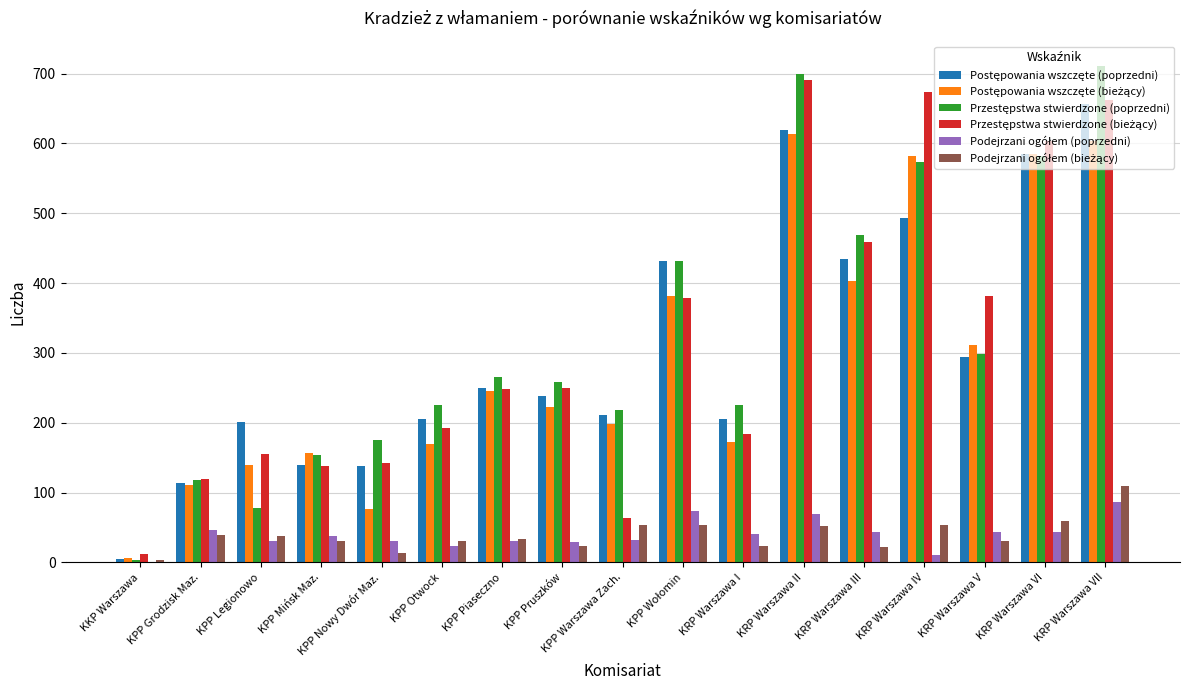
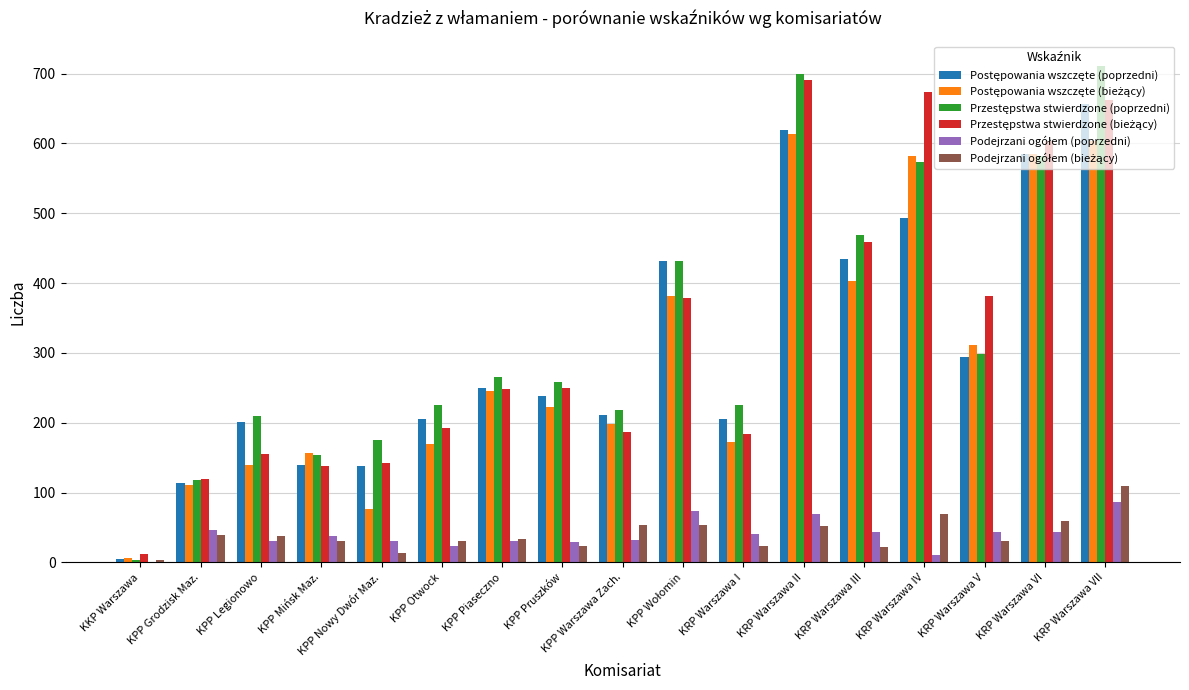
  {
    "Postępowania wszczęte (poprzedni)": {
      "KKP Warszawa": 10,
      "KPP Grodzisk Maz.": 110,
      "KPP Legionowo": 200,
      "KPP Mińsk Maz.": 140,
      "KPP Nowy Dwór Maz.": 140,
      "KPP Otwock": 210,
      "KPP Piaseczno": 250,
      "KPP Pruszków": 240,
      "KPP Warszawa Zach.": 210,
      "KPP Wołomin": 430,
      "KRP Warszawa I": 210,
      "KRP Warszawa II": 620,
      "KRP Warszawa III": 430,
      "KRP Warszawa IV": 490,
      "KRP Warszawa V": 290
    },
    "Postępowania wszczęte (bieżący)": {
      "KKP Warszawa": 10,
      "KPP Grodzisk Maz.": 110,
      "KPP Legionowo": 140,
      "KPP Mińsk Maz.": 160,
      "KPP Nowy Dwór Maz.": 80,
      "KPP Otwock": 170,
      "KPP Piaseczno": 250,
      "KPP Pruszków": 220,
      "KPP Warszawa Zach.": 200,
      "KPP Wołomin": 380,
      "KRP Warszawa I": 170,
      "KRP Warszawa II": 610,
      "KRP Warszawa III": 400,
      "KRP Warszawa IV": 580,
      "KRP Warszawa V": 310
    },
    "Przestępstwa stwierdzone (poprzedni)": {
      "KPP Grodzisk Maz.": 120,
-     "KPP Legionowo": 80,
+     "KPP Legionowo": 210,
      "KPP Mińsk Maz.": 150,
      "KPP Nowy Dwór Maz.": 180,
      "KPP Otwock": 230,
      "KPP Piaseczno": 270,
      "KPP Pruszków": 260,
      "KPP Warszawa Zach.": 220,
      "KPP Wołomin": 430,
      "KRP Warszawa I": 230,
      "KRP Warszawa II": 700,
      "KRP Warszawa III": 470,
      "KRP Warszawa IV": 570,
      "KRP Warszawa V": 300
    },
    "Przestępstwa stwierdzone (bieżący)": {
      "KKP Warszawa": 10,
      "KPP Grodzisk Maz.": 120,
      "KPP Legionowo": 160,
      "KPP Mińsk Maz.": 140,
      "KPP Nowy Dwór Maz.": 140,
      "KPP Otwock": 190,
      "KPP Piaseczno": 250,
      "KPP Pruszków": 250,
-     "KPP Warszawa Zach.": 60,
+     "KPP Warszawa Zach.": 190,
      "KPP Wołomin": 380,
      "KRP Warszawa I": 180,
      "KRP Warszawa II": 690,
      "KRP Warszawa III": 460,
      "KRP Warszawa IV": 670,
      "KRP Warszawa V": 380
    },
    "Podejrzani ogółem (poprzedni)": {
      "KPP Grodzisk Maz.": 50,
      "KPP Legionowo": 30,
      "KPP Mińsk Maz.": 40,
      "KPP Nowy Dwór Maz.": 30,
      "KPP Otwock": 20,
      "KPP Piaseczno": 30,
      "KPP Pruszków": 30,
      "KPP Warszawa Zach.": 30,
      "KPP Wołomin": 70,
      "KRP Warszawa I": 40,
      "KRP Warszawa II": 70,
      "KRP Warszawa III": 40,
      "KRP Warszawa IV": 10,
      "KRP Warszawa V": 40,
      "KRP Warszawa VI": 40,
      "KRP Warszawa VII": 90
    },
    "Podejrzani ogółem (bieżący)": {
      "KKP Warszawa": 0,
      "KPP Grodzisk Maz.": 40,
      "KPP Legionowo": 40,
      "KPP Mińsk Maz.": 30,
      "KPP Nowy Dwór Maz.": 10,
      "KPP Otwock": 30,
      "KPP Piaseczno": 30,
      "KPP Pruszków": 20,
      "KPP Warszawa Zach.": 50,
      "KPP Wołomin": 50,
      "KRP Warszawa I": 20,
      "KRP Warszawa II": 50,
      "KRP Warszawa III": 20,
-     "KRP Warszawa IV": 50,
+     "KRP Warszawa IV": 70,
      "KRP Warszawa V": 30,
      "KRP Warszawa VI": 60,
      "KRP Warszawa VII": 110
    }
  }
